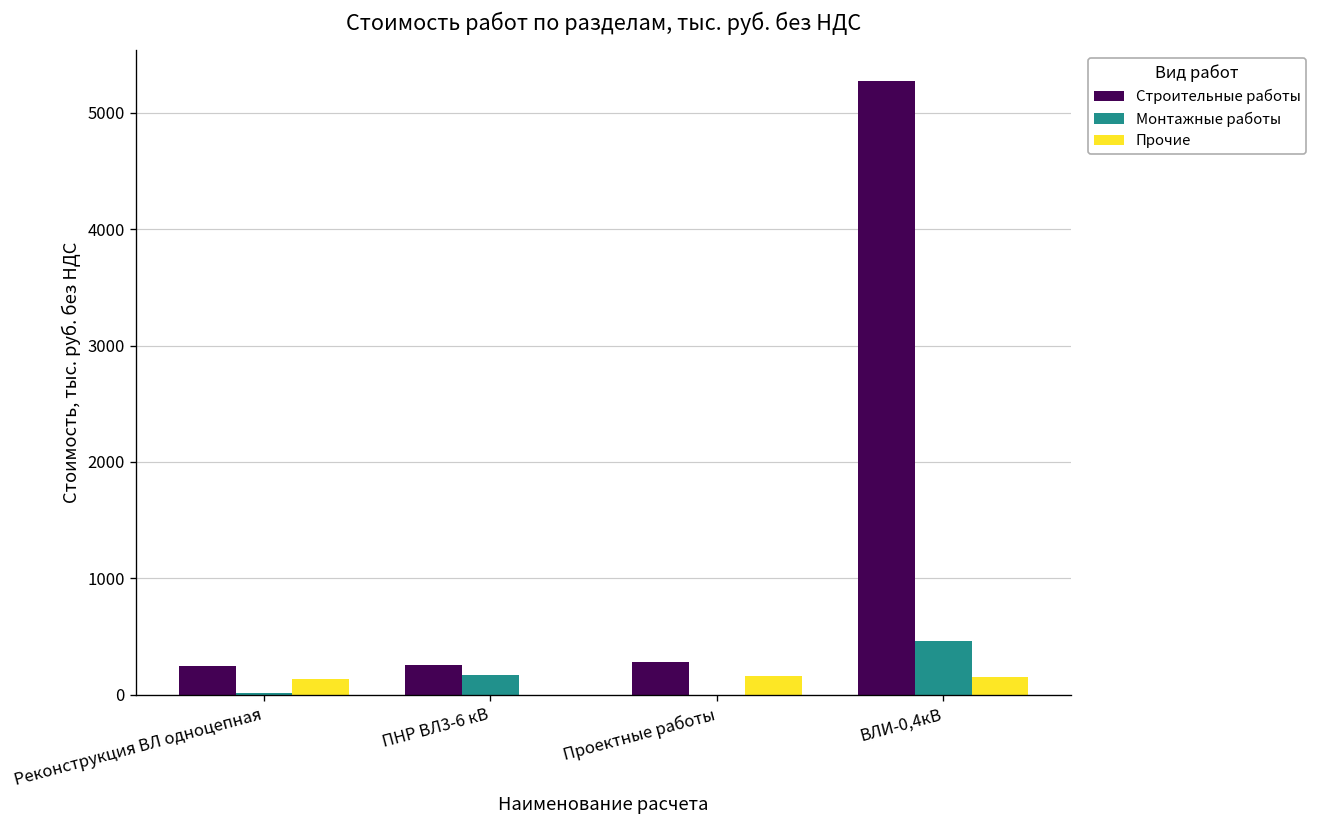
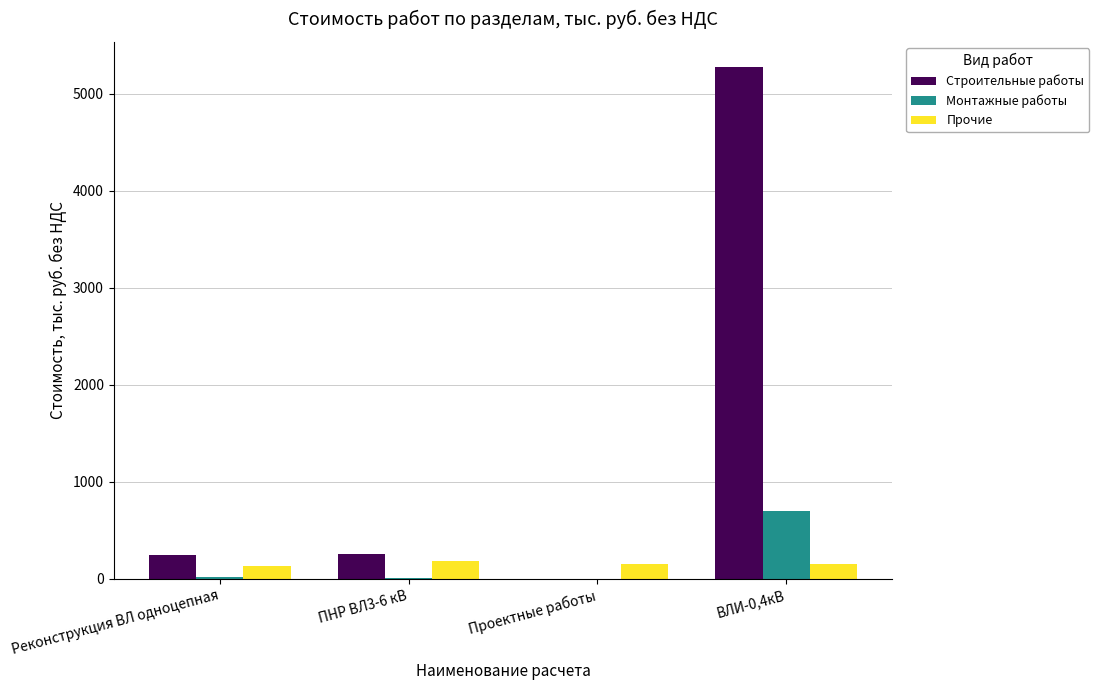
  {
    "Строительные работы": {
      "Реконструкция ВЛ одноцепная": 200,
      "ПНР ВЛ3-6 кВ": 300,
-     "Проектные работы": 300,
+     "Проектные работы": 0,
      "ВЛИ-0,4кВ": 5300
    },
    "Монтажные работы": {
-     "ПНР ВЛ3-6 кВ": 200,
+     "ПНР ВЛ3-6 кВ": 0,
      "Проектные работы": 0,
-     "ВЛИ-0,4кВ": 500
+     "ВЛИ-0,4кВ": 700
    },
    "Прочие": {
      "Реконструкция ВЛ одноцепная": 100,
-     "ПНР ВЛ3-6 кВ": 0,
+     "ПНР ВЛ3-6 кВ": 200,
      "Проектные работы": 200,
      "ВЛИ-0,4кВ": 200
    }
  }
